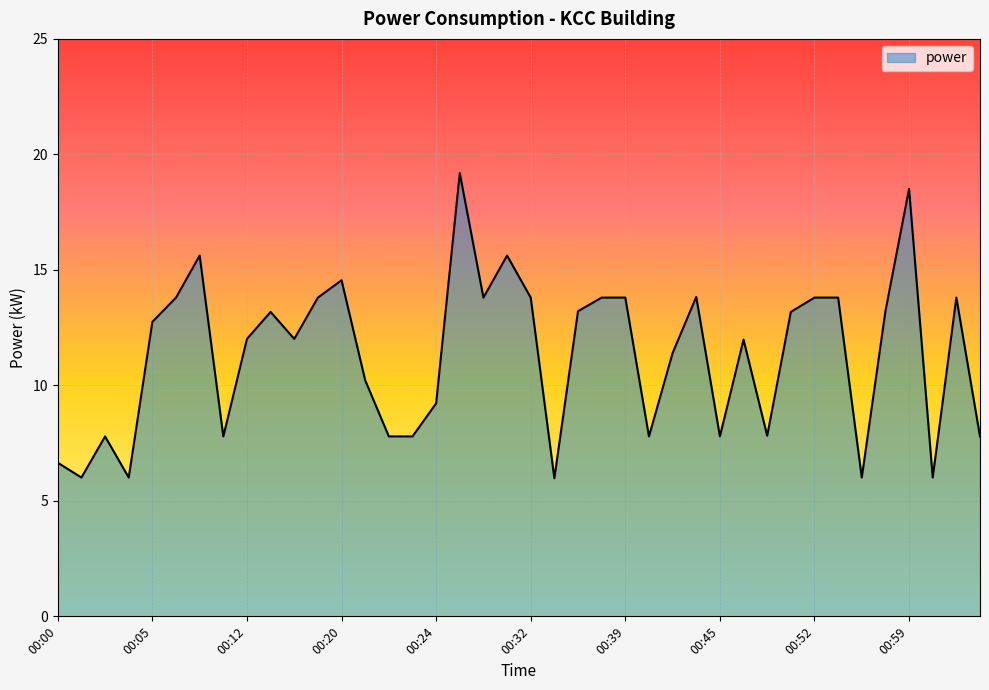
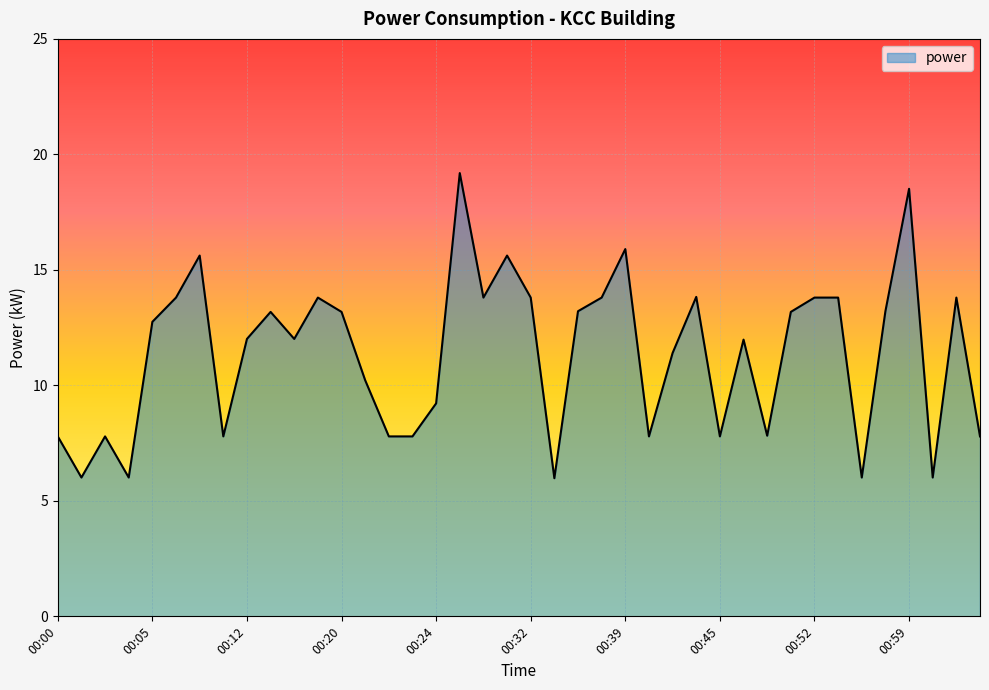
  {
-   "00:00": 6.7,
+   "00:00": 7.8,
    "00:05": 12.8,
    "00:12": 12.0,
-   "00:20": 14.6,
+   "00:20": 13.2,
    "00:24": 9.2,
    "00:32": 13.8,
-   "00:39": 13.8,
+   "00:39": 15.9,
    "00:45": 7.8,
    "00:52": 13.8,
    "00:59": 18.5
  }
